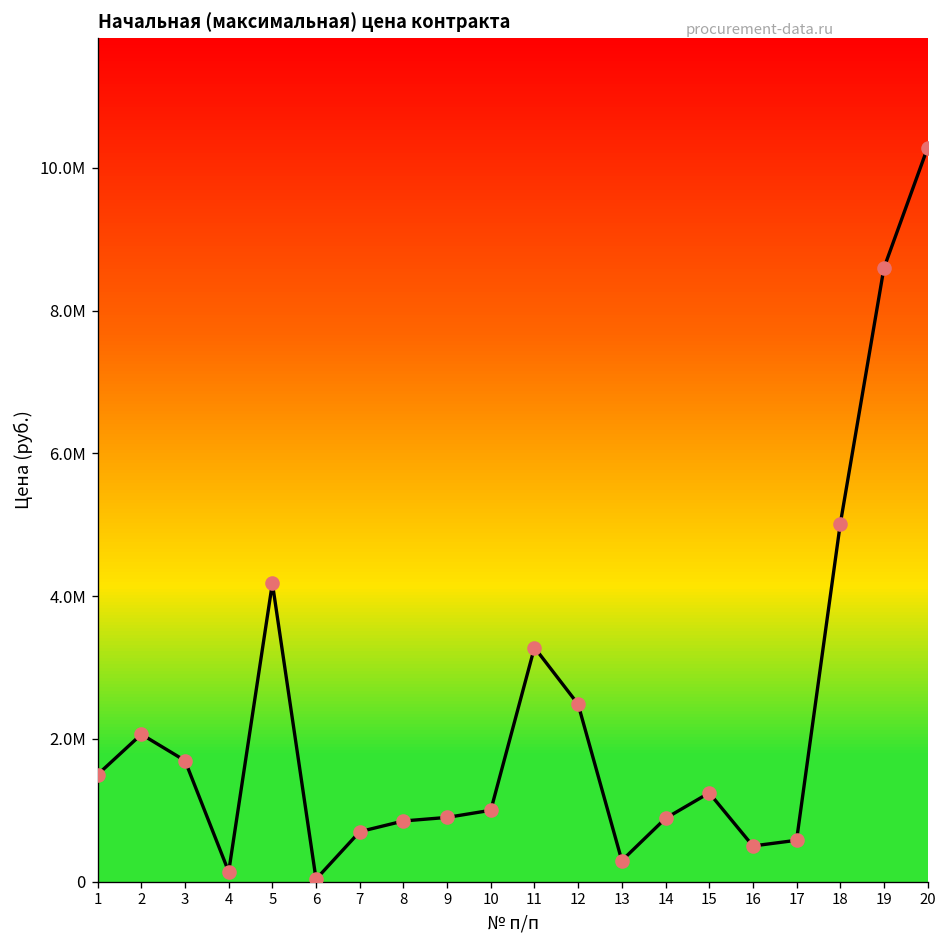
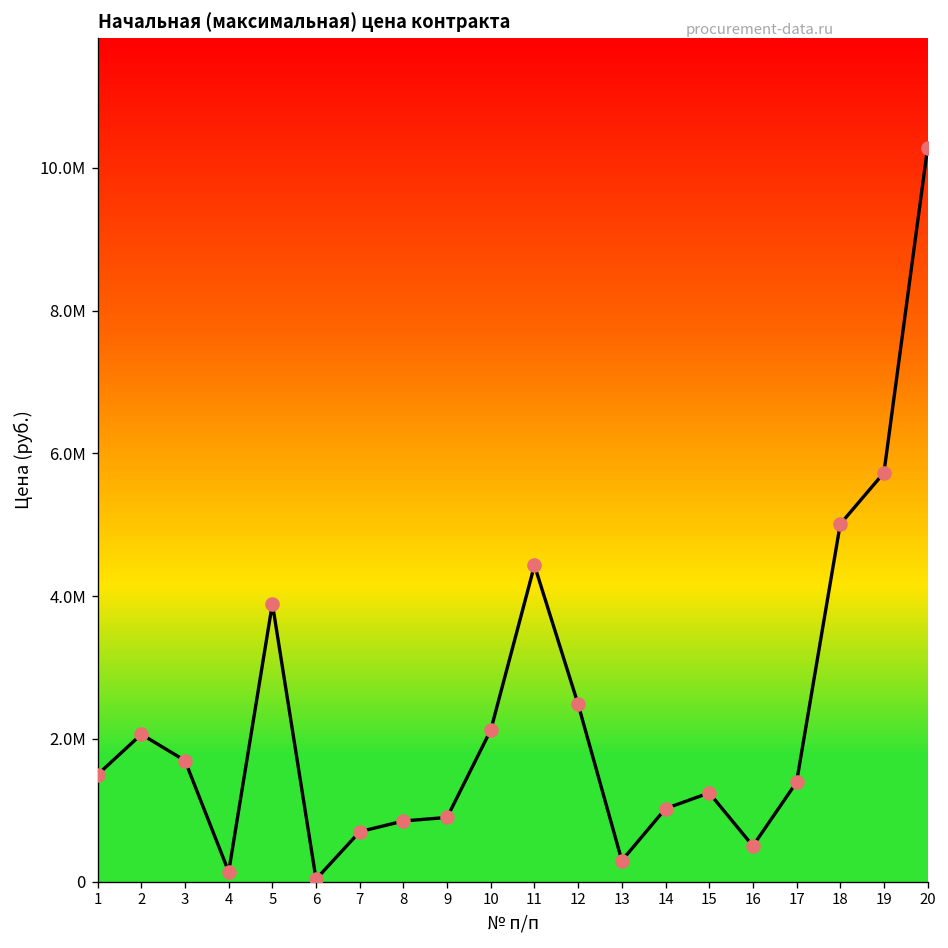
  {
    "1": 1500000,
    "2": 2100000,
    "3": 1700000,
    "4": 100000,
-   "5": 4200000,
+   "5": 3900000,
    "6": 0,
    "7": 700000,
    "8": 900000,
    "9": 900000,
-   "10": 1000000,
-   "11": 3300000,
+   "10": 2100000,
+   "11": 4400000,
    "12": 2500000,
    "13": 300000,
-   "14": 900000,
+   "14": 1000000,
    "15": 1200000,
    "16": 500000,
-   "17": 600000,
+   "17": 1400000,
    "18": 5000000,
-   "19": 8600000,
+   "19": 5700000,
    "20": 10300000
  }
